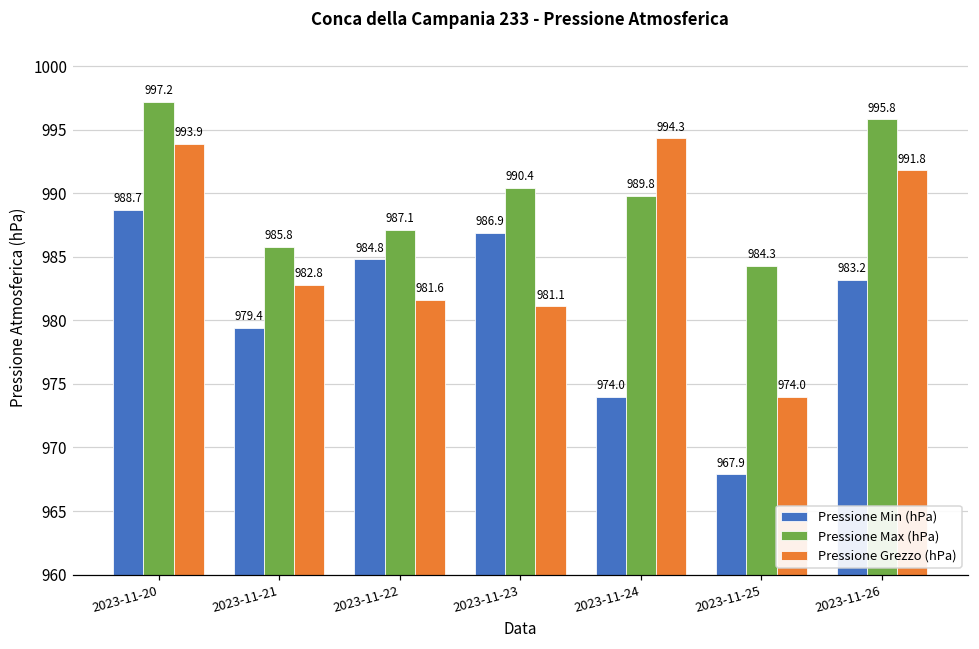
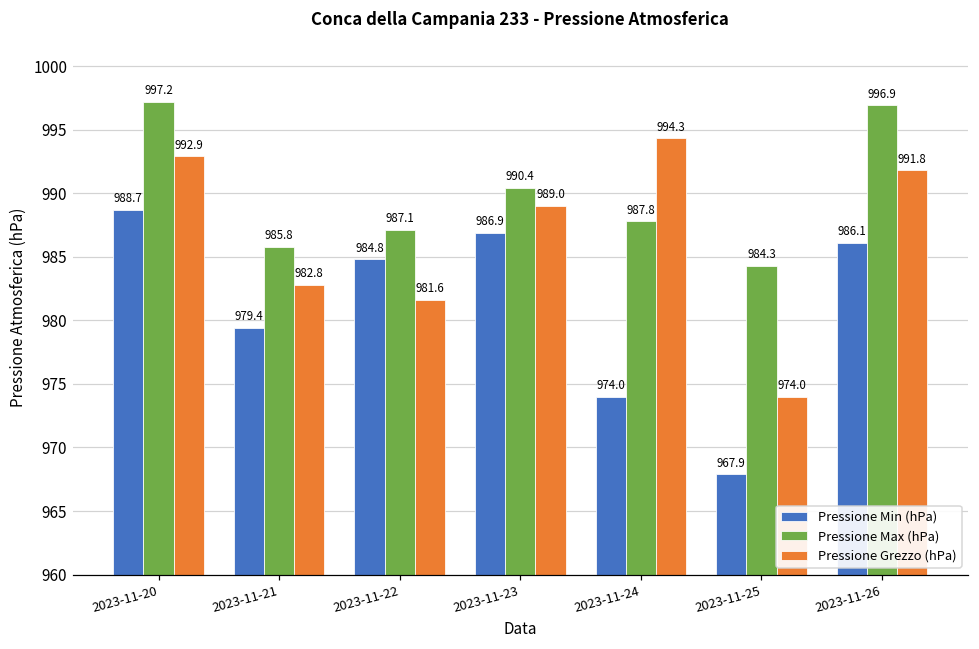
  {
    "Pressione Min (hPa)": {
      "2023-11-20": 988.7,
      "2023-11-21": 979.4,
      "2023-11-22": 984.8,
      "2023-11-23": 986.9,
      "2023-11-24": 974.0,
      "2023-11-25": 967.9,
-     "2023-11-26": 983.2
+     "2023-11-26": 986.1
    },
    "Pressione Max (hPa)": {
      "2023-11-20": 997.2,
      "2023-11-21": 985.8,
      "2023-11-22": 987.1,
      "2023-11-23": 990.4,
-     "2023-11-24": 989.8,
+     "2023-11-24": 987.8,
      "2023-11-25": 984.3,
-     "2023-11-26": 995.8
+     "2023-11-26": 996.9
    },
    "Pressione Grezzo (hPa)": {
-     "2023-11-20": 993.9,
+     "2023-11-20": 992.9,
      "2023-11-21": 982.8,
      "2023-11-22": 981.6,
-     "2023-11-23": 981.1,
+     "2023-11-23": 989.0,
      "2023-11-24": 994.3,
      "2023-11-25": 974.0,
      "2023-11-26": 991.8
    }
  }
